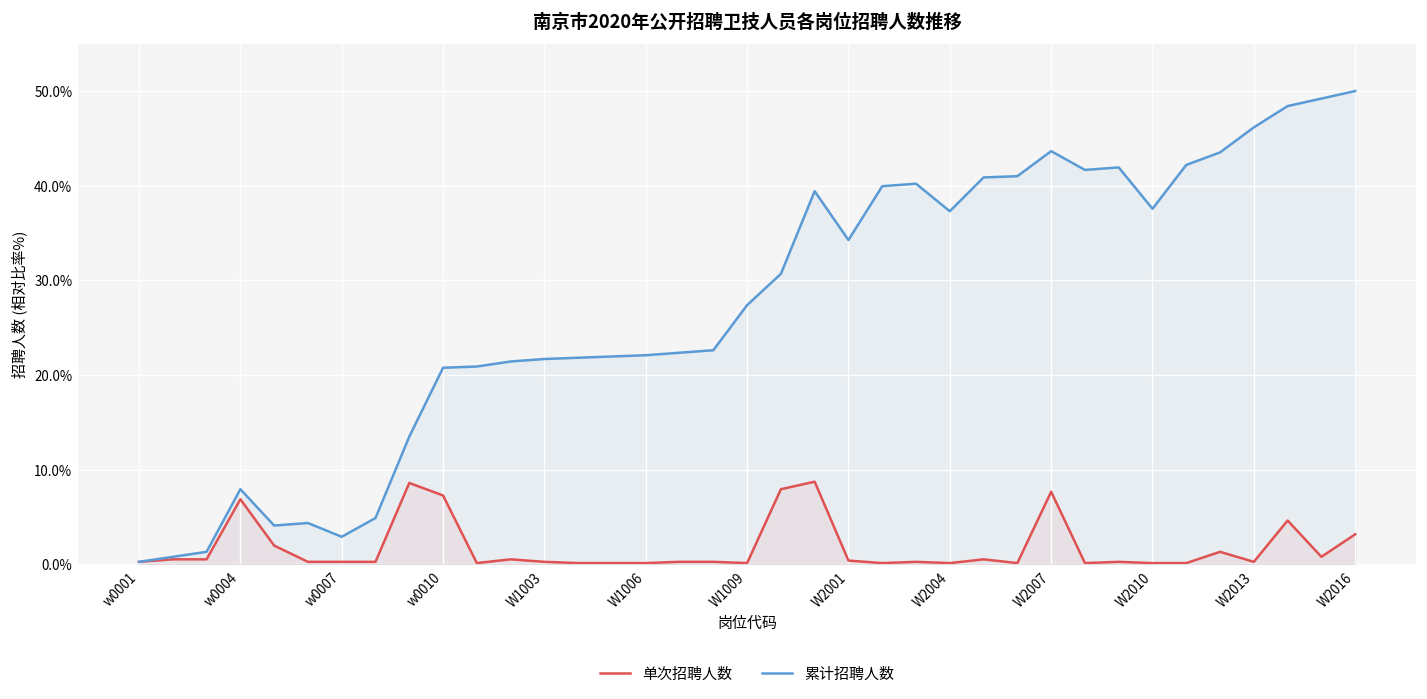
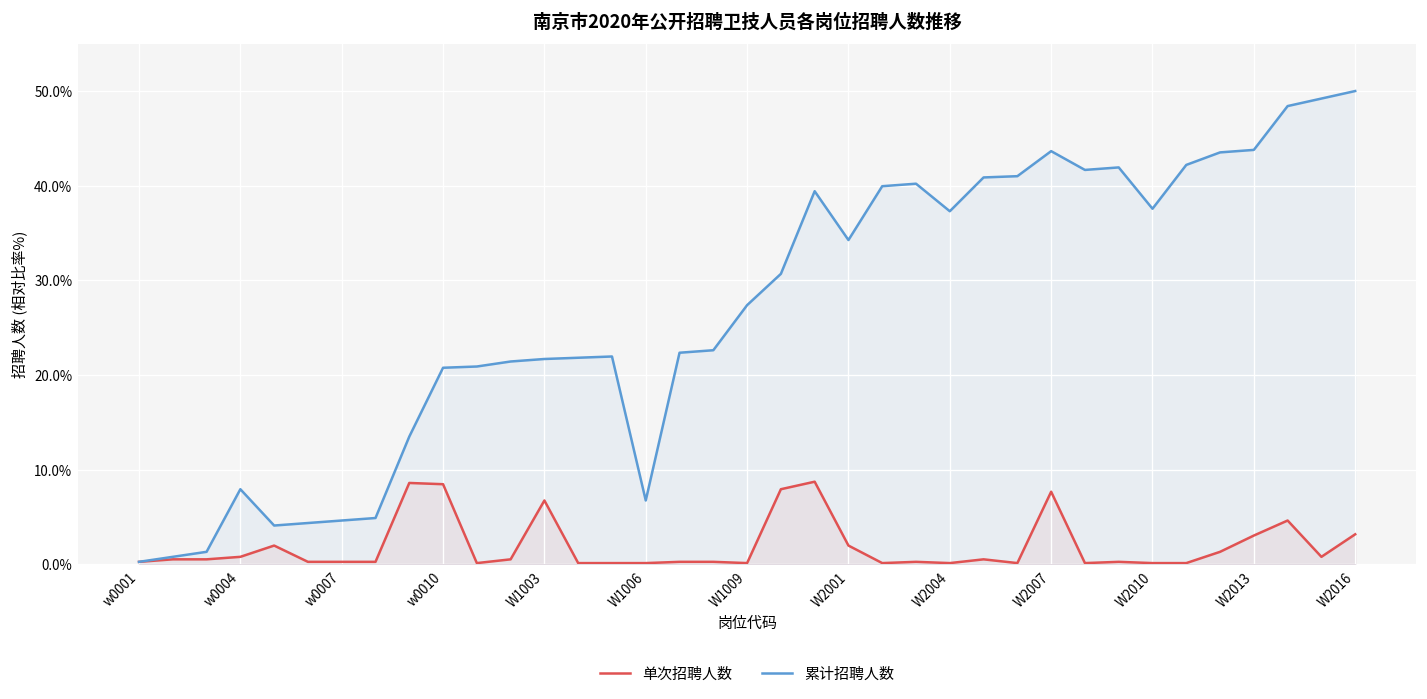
  {
    "单次招聘人数": {
-     "w0004": "7%",
+     "w0004": "1%",
      "w0007": "0%",
-     "w0010": "7%",
-     "W1003": "0%",
+     "w0010": "8%",
+     "W1003": "7%",
      "W1006": "0%",
      "W1009": "0%",
-     "W2001": "0%",
+     "W2001": "2%",
      "W2004": "0%",
      "W2007": "8%",
      "W2010": "0%",
-     "W2013": "0%",
+     "W2013": "3%",
      "W2016": "3%"
    },
    "累计招聘人数": {
      "w0004": "8%",
-     "w0007": "3%",
+     "w0007": "5%",
      "w0010": "21%",
      "W1003": "22%",
-     "W1006": "22%",
+     "W1006": "7%",
      "W1009": "27%",
      "W2001": "34%",
      "W2004": "37%",
      "W2007": "44%",
      "W2010": "38%",
-     "W2013": "46%",
+     "W2013": "44%",
      "W2016": "50%"
    }
  }
